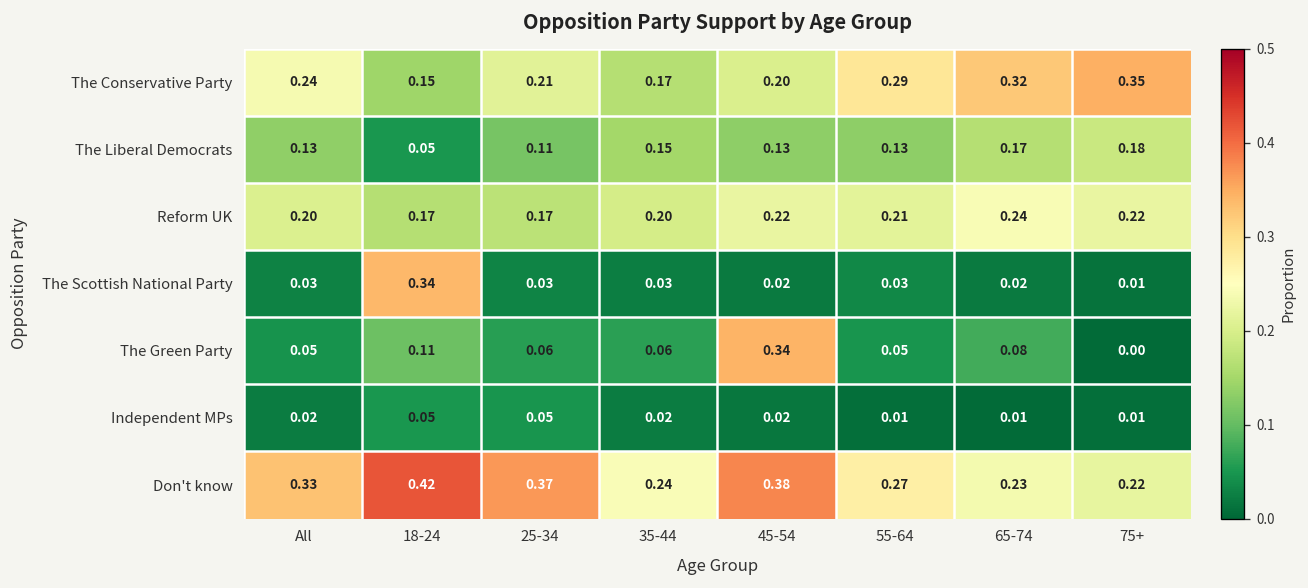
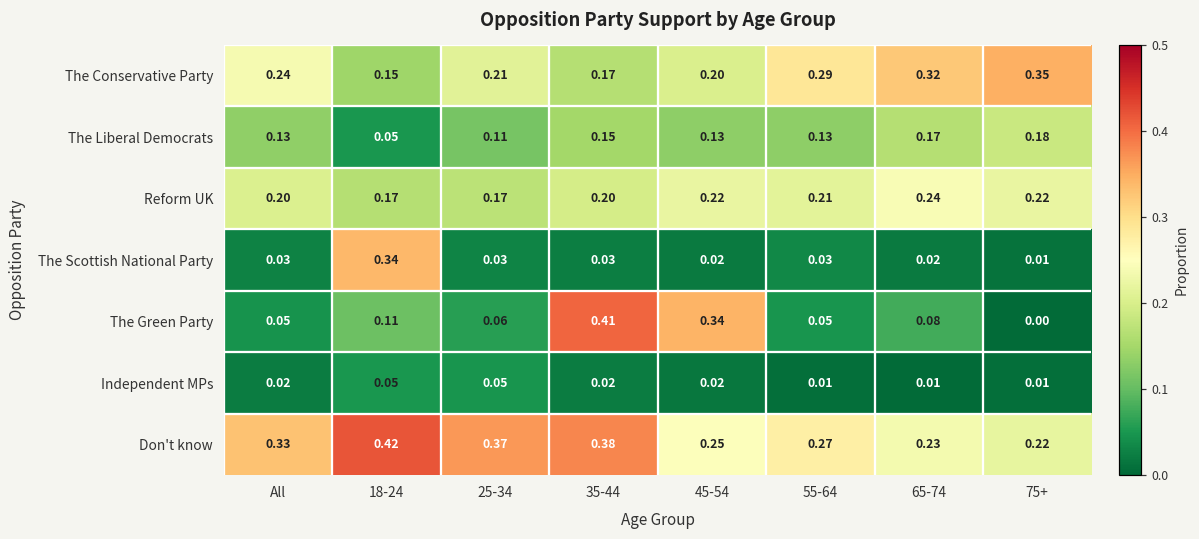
  {
    "The Conservative Party": {
      "All": 0.24,
      "18-24": 0.15,
      "25-34": 0.21,
      "35-44": 0.17,
      "45-54": 0.20,
      "55-64": 0.29,
      "65-74": 0.32,
      "75+": 0.35
    },
    "The Liberal Democrats": {
      "All": 0.13,
      "18-24": 0.05,
      "25-34": 0.11,
      "35-44": 0.15,
      "45-54": 0.13,
      "55-64": 0.13,
      "65-74": 0.17,
      "75+": 0.18
    },
    "Reform UK": {
      "All": 0.20,
      "18-24": 0.17,
      "25-34": 0.17,
      "35-44": 0.20,
      "45-54": 0.22,
      "55-64": 0.21,
      "65-74": 0.24,
      "75+": 0.22
    },
    "The Scottish National Party": {
      "All": 0.03,
      "18-24": 0.34,
      "25-34": 0.03,
      "35-44": 0.03,
      "45-54": 0.02,
      "55-64": 0.03,
      "65-74": 0.02,
      "75+": 0.01
    },
    "The Green Party": {
      "All": 0.05,
      "18-24": 0.11,
      "25-34": 0.06,
-     "35-44": 0.06,
+     "35-44": 0.41,
      "45-54": 0.34,
      "55-64": 0.05,
      "65-74": 0.08,
      "75+": 0.00
    },
    "Independent MPs": {
      "All": 0.02,
      "18-24": 0.05,
      "25-34": 0.05,
      "35-44": 0.02,
      "45-54": 0.02,
      "55-64": 0.01,
      "65-74": 0.01,
      "75+": 0.01
    },
    "Don't know": {
      "All": 0.33,
      "18-24": 0.42,
      "25-34": 0.37,
-     "35-44": 0.24,
-     "45-54": 0.38,
+     "35-44": 0.38,
+     "45-54": 0.25,
      "55-64": 0.27,
      "65-74": 0.23,
      "75+": 0.22
    }
  }
